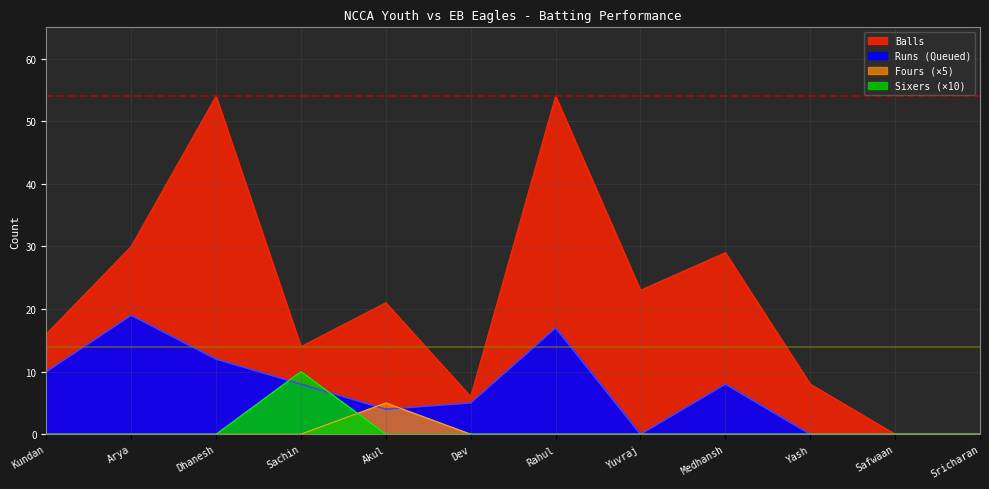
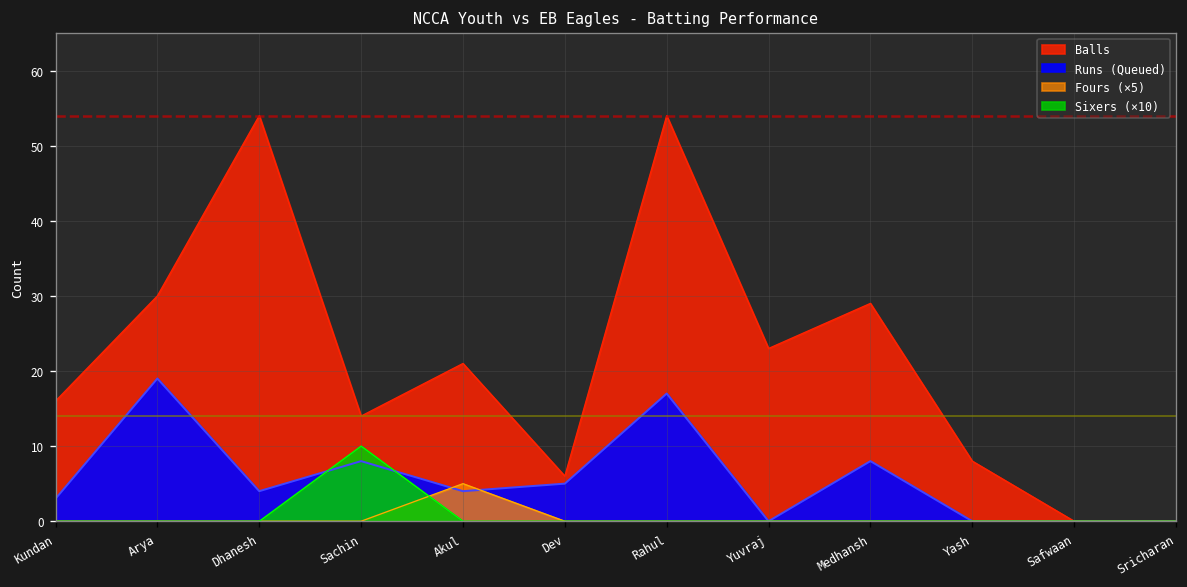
  {
    "Balls": {
      "Kundan": 16,
      "Arya": 30,
      "Dhanesh": 54,
      "Sachin": 14,
      "Akul": 21,
      "Dev": 6,
      "Rahul": 54,
      "Yuvraj": 23,
      "Medhansh": 29,
      "Yash": 8
    },
    "Runs (Queued)": {
-     "Kundan": 10,
+     "Kundan": 3,
      "Arya": 19,
-     "Dhanesh": 12,
+     "Dhanesh": 4,
      "Sachin": 8,
      "Akul": 4,
      "Dev": 5,
      "Rahul": 17,
      "Medhansh": 8
    },
    "Fours (×5)": {
      "Sachin": 0,
      "Akul": 5
    },
    "Sixers (×10)": {
      "Sachin": 10,
      "Akul": 0
    }
  }
